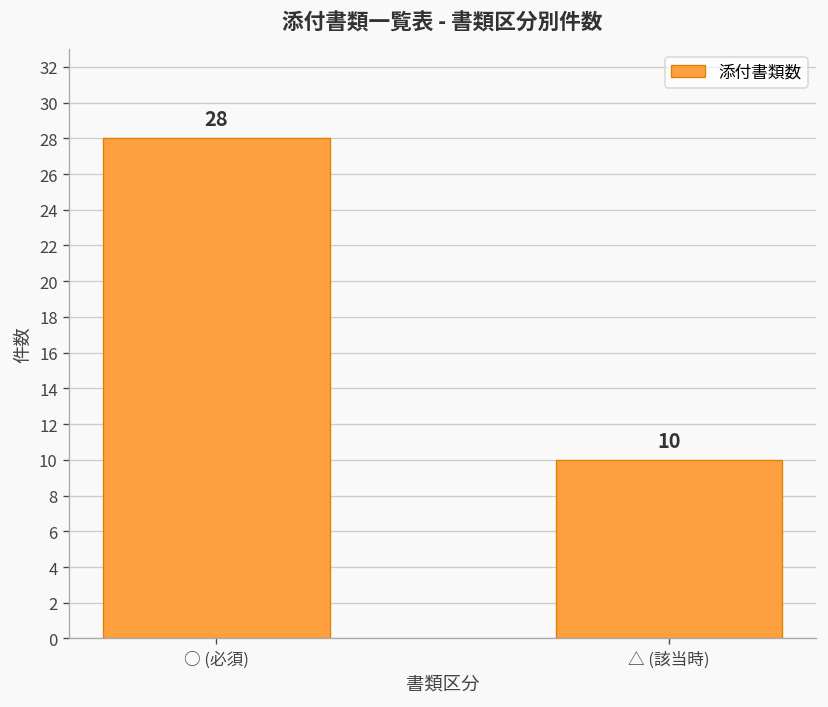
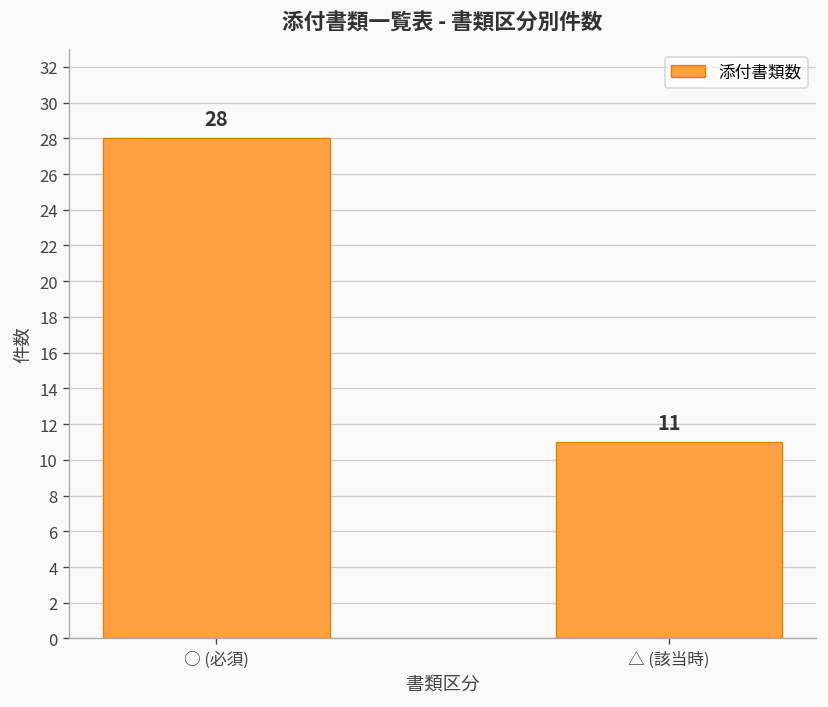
  {
    "○ (必須)": 28,
-   "△ (該当時)": 10
+   "△ (該当時)": 11
  }
